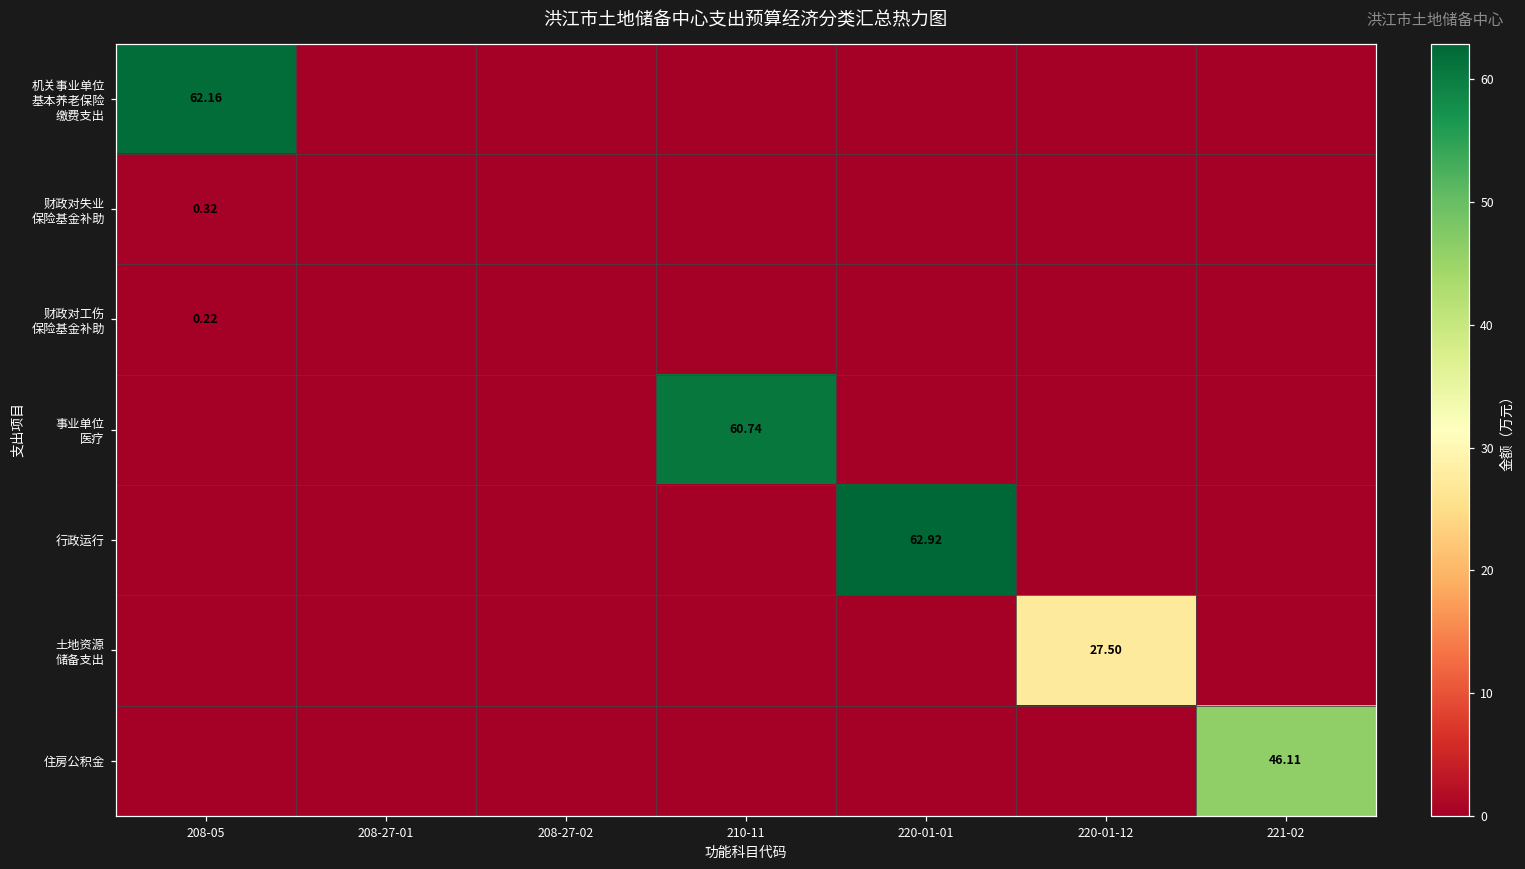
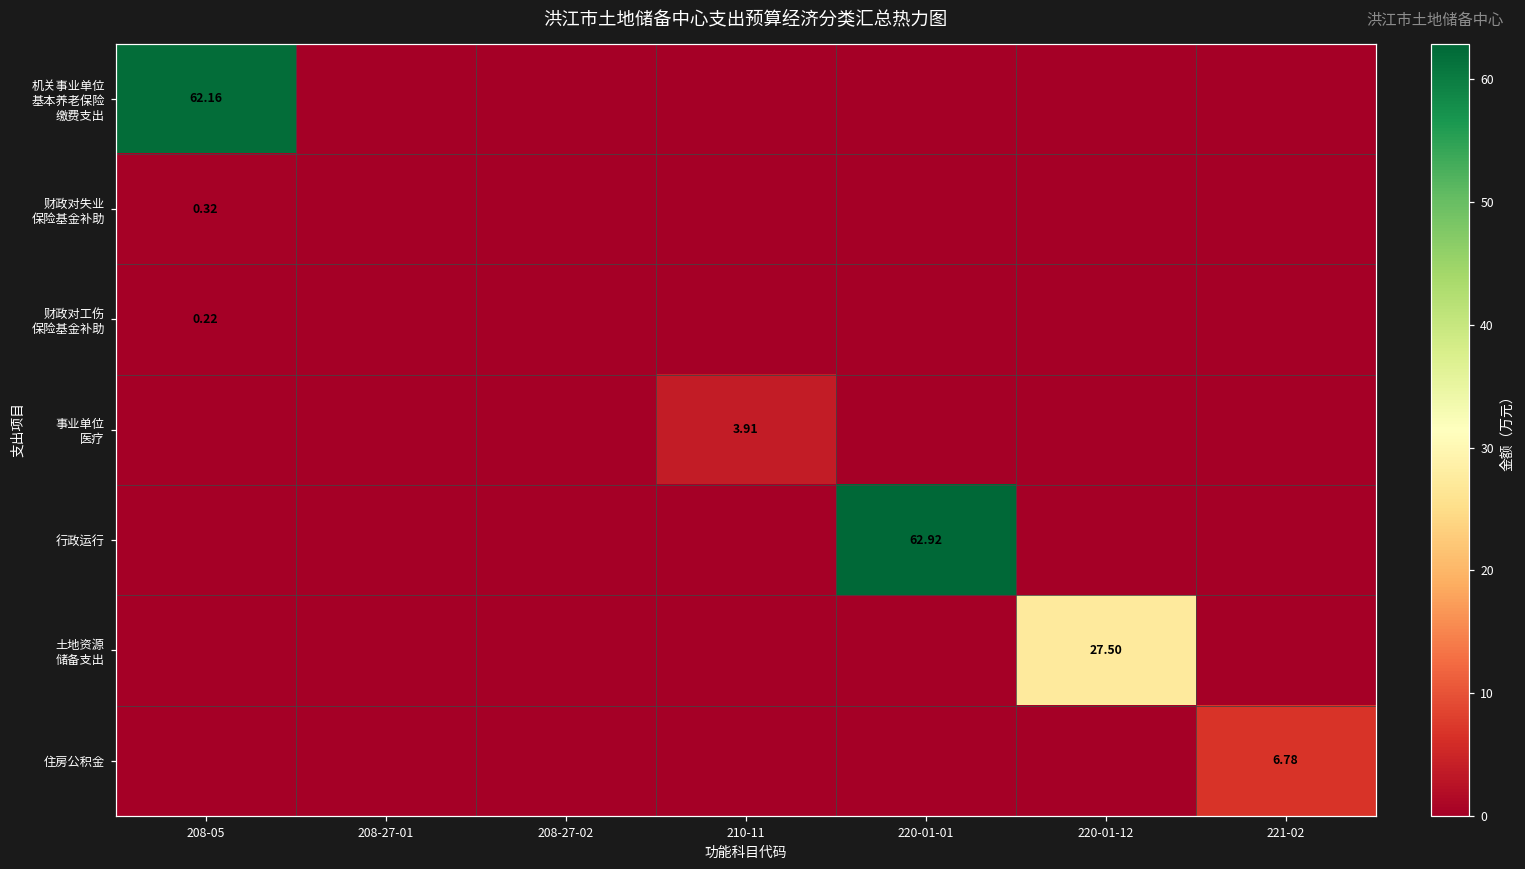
  {
    "机关事业单位 基本养老保险 缴费支出": {
      "208-05": 62.16
    },
    "财政对失业 保险基金补助": {
      "208-05": 0.32
    },
    "财政对工伤 保险基金补助": {
      "208-05": 0.22
    },
    "事业单位 医疗": {
-     "210-11": 60.74
+     "210-11": 3.91
    },
    "行政运行": {
      "220-01-01": 62.92
    },
    "土地资源 储备支出": {
      "220-01-12": 27.50
    },
    "住房公积金": {
-     "221-02": 46.11
+     "221-02": 6.78
    }
  }
